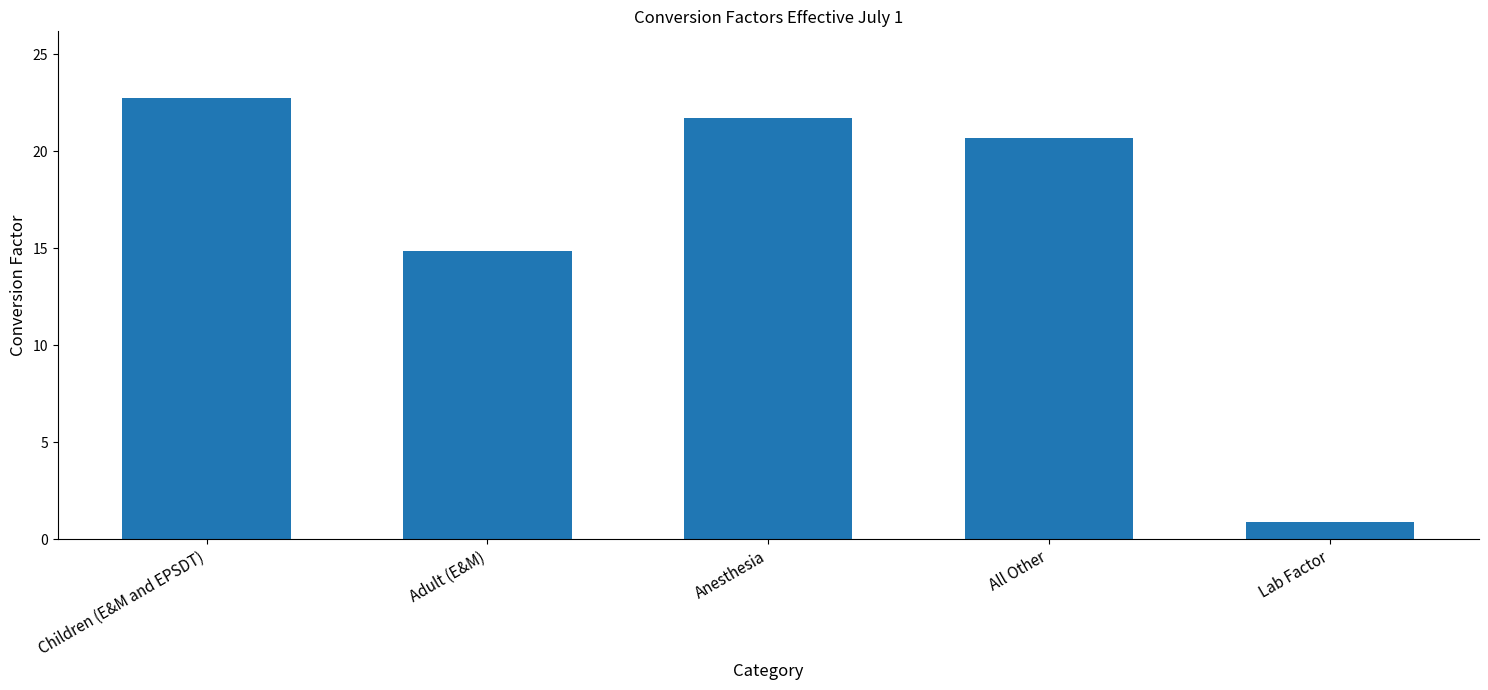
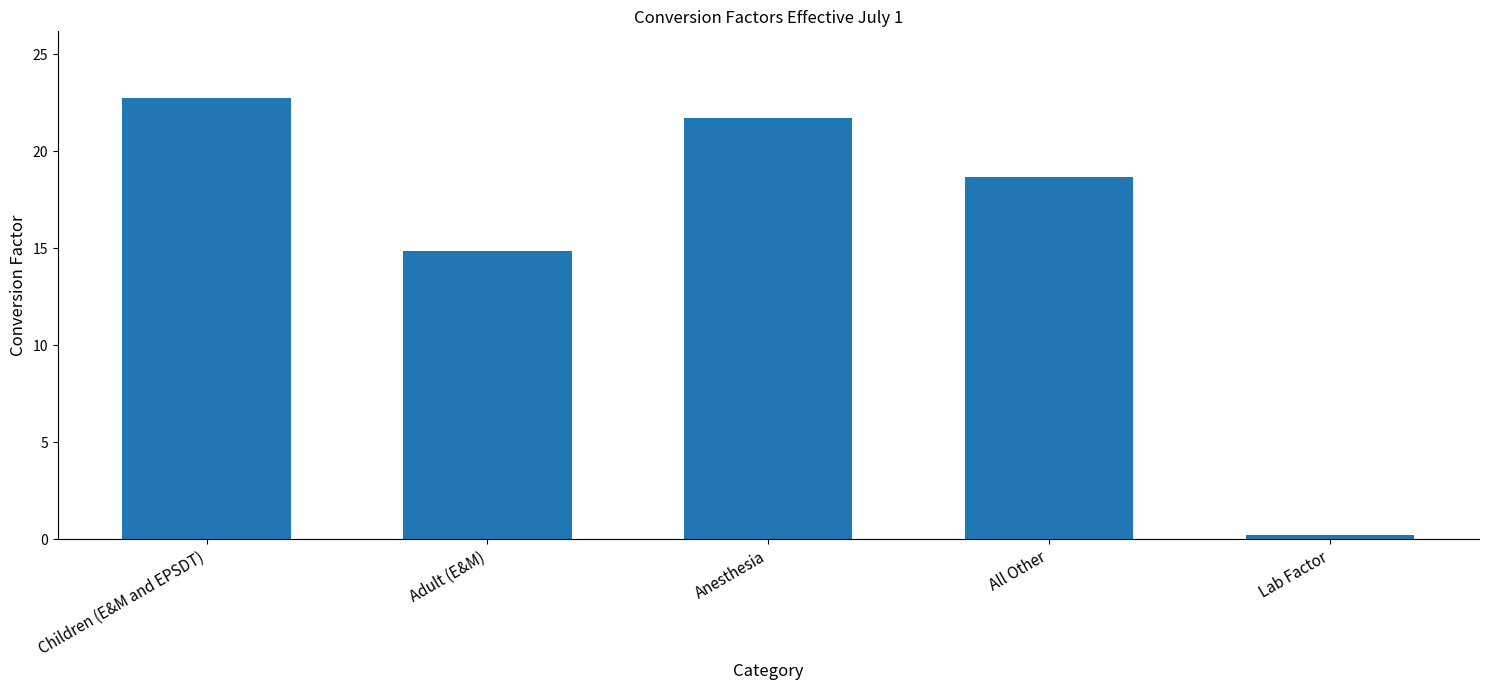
  {
    "Children (E&M and EPSDT)": 22.8,
    "Adult (E&M)": 14.9,
    "Anesthesia": 21.7,
-   "All Other": 20.7,
-   "Lab Factor": 0.9
+   "All Other": 18.7,
+   "Lab Factor": 0.2
  }
